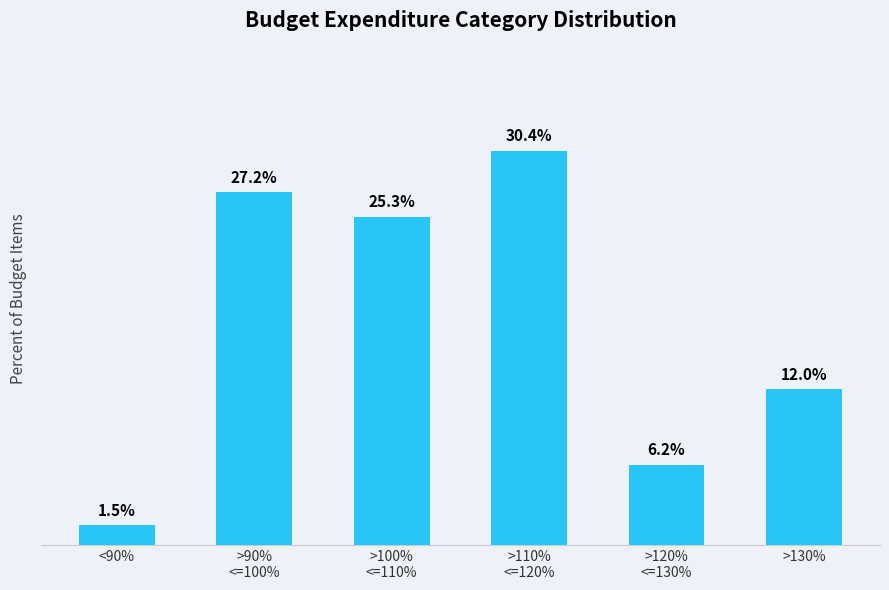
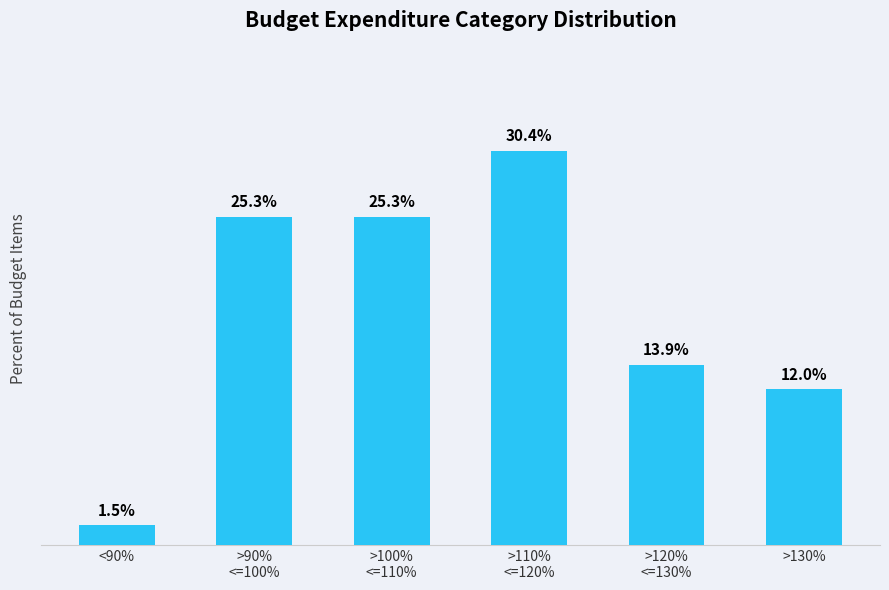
  {
    "<90%": "1.5%",
-   ">90% <=100%": "27.2%",
+   ">90% <=100%": "25.3%",
    ">100% <=110%": "25.3%",
    ">110% <=120%": "30.4%",
-   ">120% <=130%": "6.2%",
+   ">120% <=130%": "13.9%",
    ">130%": "12.0%"
  }
